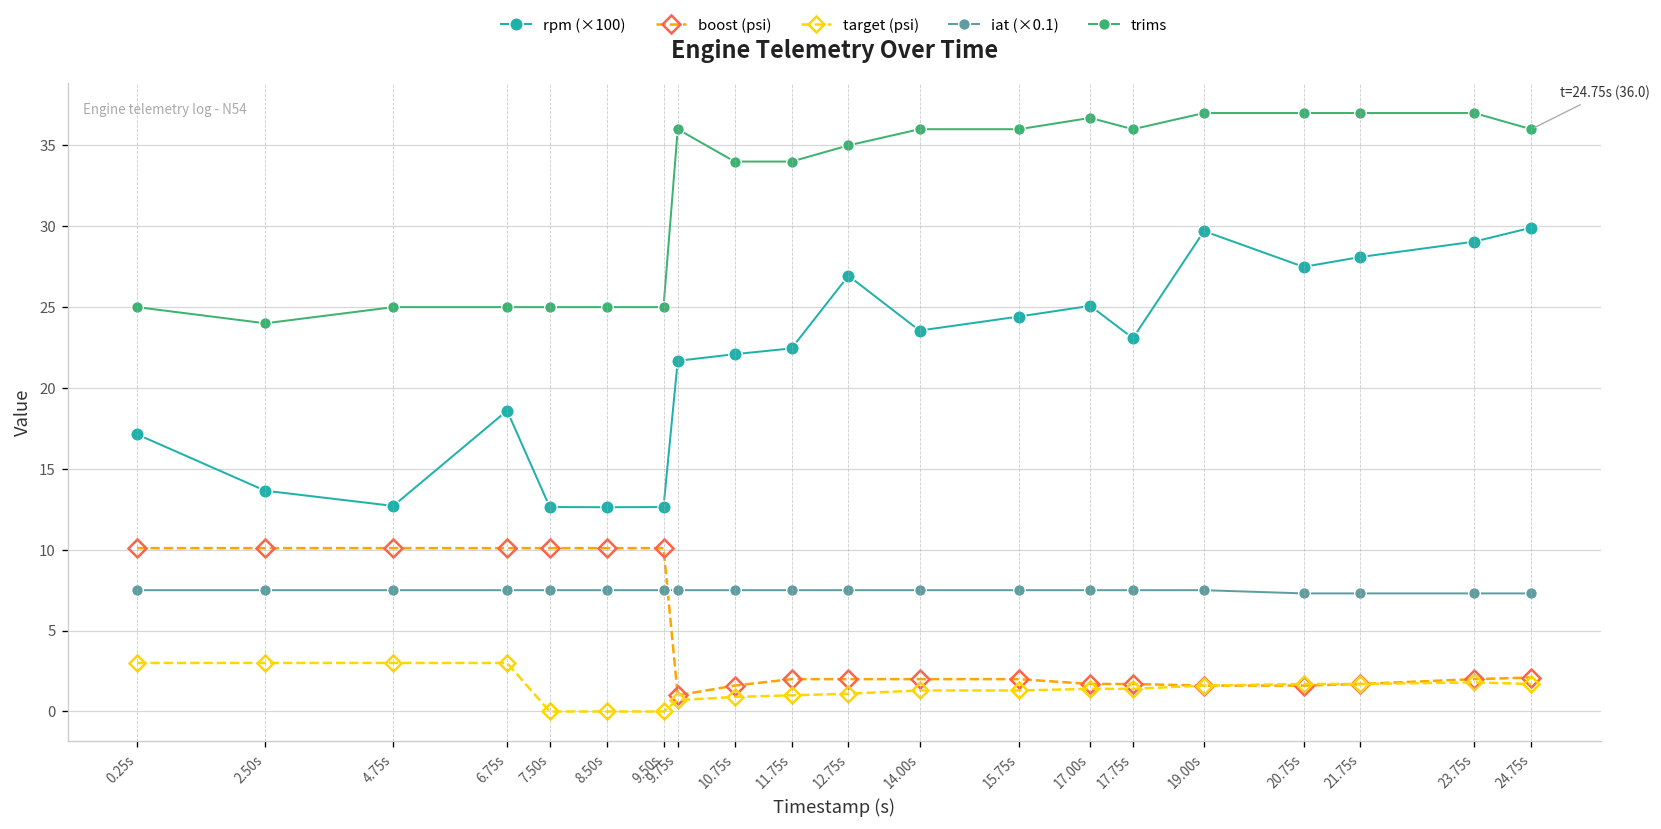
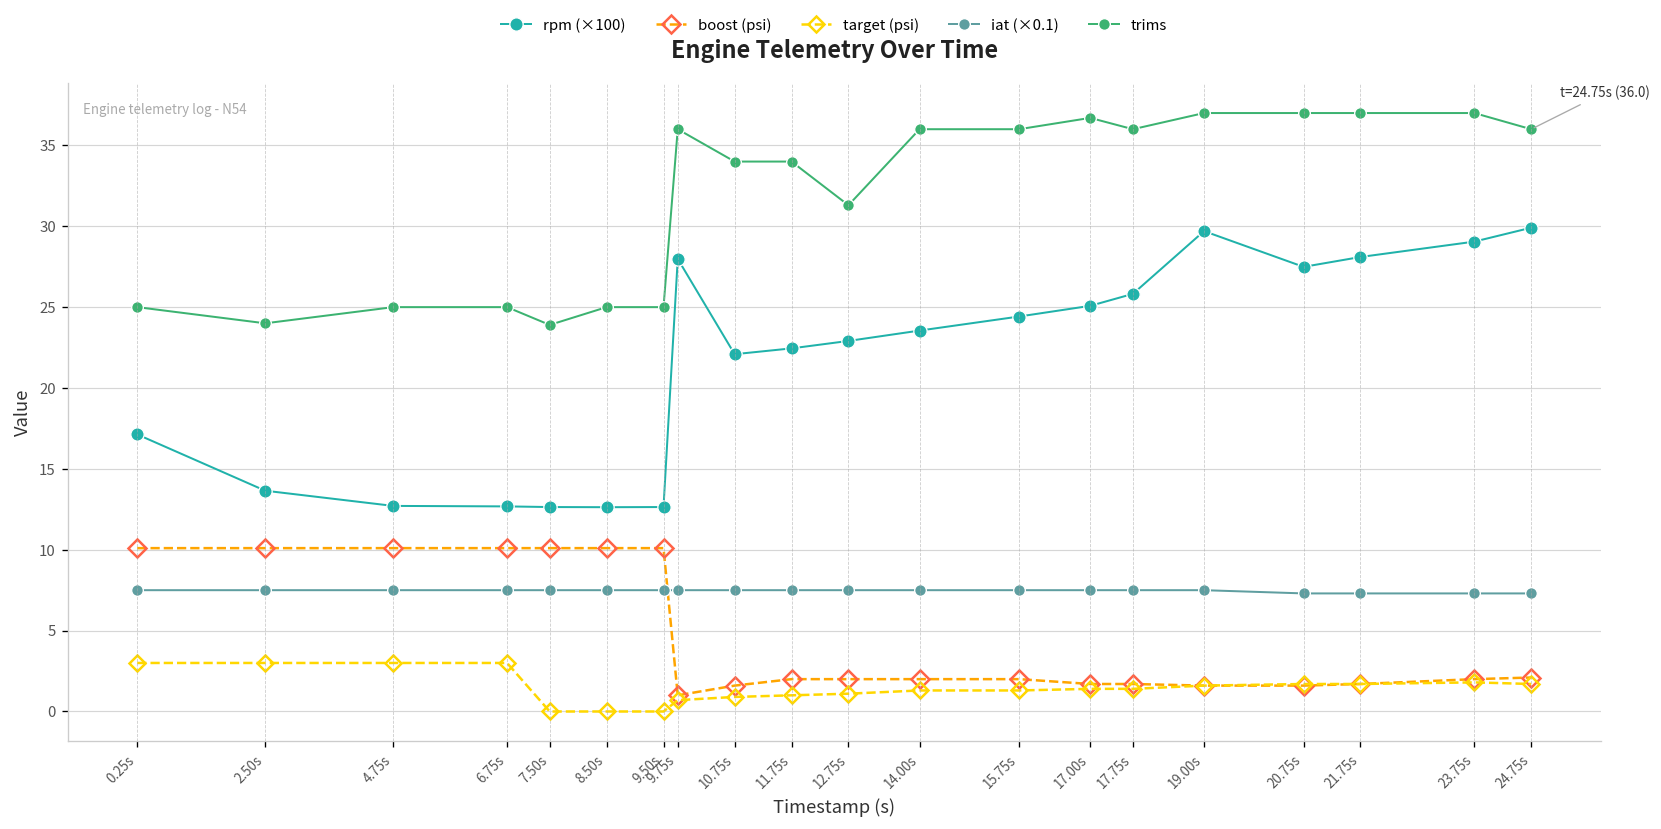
  {
    "rpm (×100)": {
      "0.25s": 17.1,
      "2.50s": 13.7,
      "4.75s": 12.7,
-     "6.75s": 18.6,
+     "6.75s": 12.7,
      "7.50s": 12.6,
      "8.50s": 12.6,
      "9.50s": 12.6,
-     "9.75s": 21.7,
+     "9.75s": 28.0,
      "10.75s": 22.1,
      "11.75s": 22.5,
-     "12.75s": 26.9,
+     "12.75s": 22.9,
      "14.00s": 23.6,
      "15.75s": 24.4,
      "17.00s": 25.1,
-     "17.75s": 23.1,
+     "17.75s": 25.8,
      "19.00s": 29.7,
      "20.75s": 27.5,
      "21.75s": 28.1,
      "23.75s": 29.1,
      "24.75s": 29.9
    },
    "iat (×0.1)": {
      "0.25s": 7.5,
      "2.50s": 7.5,
      "4.75s": 7.5,
      "6.75s": 7.5,
      "7.50s": 7.5,
      "8.50s": 7.5,
      "9.50s": 7.5,
      "9.75s": 7.5,
      "10.75s": 7.5,
      "11.75s": 7.5,
      "12.75s": 7.5,
      "14.00s": 7.5,
      "15.75s": 7.5,
      "17.00s": 7.5,
      "17.75s": 7.5,
      "19.00s": 7.5,
      "20.75s": 7.3,
      "21.75s": 7.3,
      "23.75s": 7.3,
      "24.75s": 7.3
    },
    "trims": {
      "0.25s": 25.0,
      "2.50s": 24.0,
      "4.75s": 25.0,
      "6.75s": 25.0,
-     "7.50s": 25.0,
+     "7.50s": 23.9,
      "8.50s": 25.0,
      "9.50s": 25.0,
      "9.75s": 36.0,
      "10.75s": 34.0,
      "11.75s": 34.0,
-     "12.75s": 35.0,
+     "12.75s": 31.3,
      "14.00s": 36.0,
      "15.75s": 36.0,
      "17.00s": 36.7,
      "17.75s": 36.0,
      "19.00s": 37.0,
      "20.75s": 37.0,
      "21.75s": 37.0,
      "23.75s": 37.0
    }
  }
